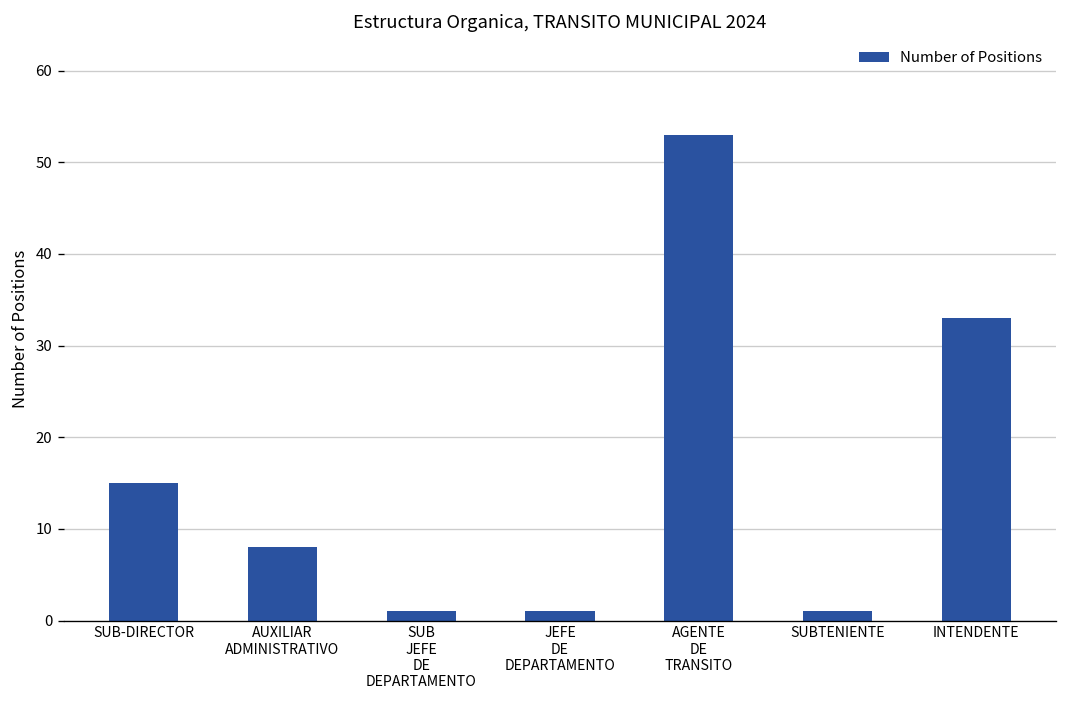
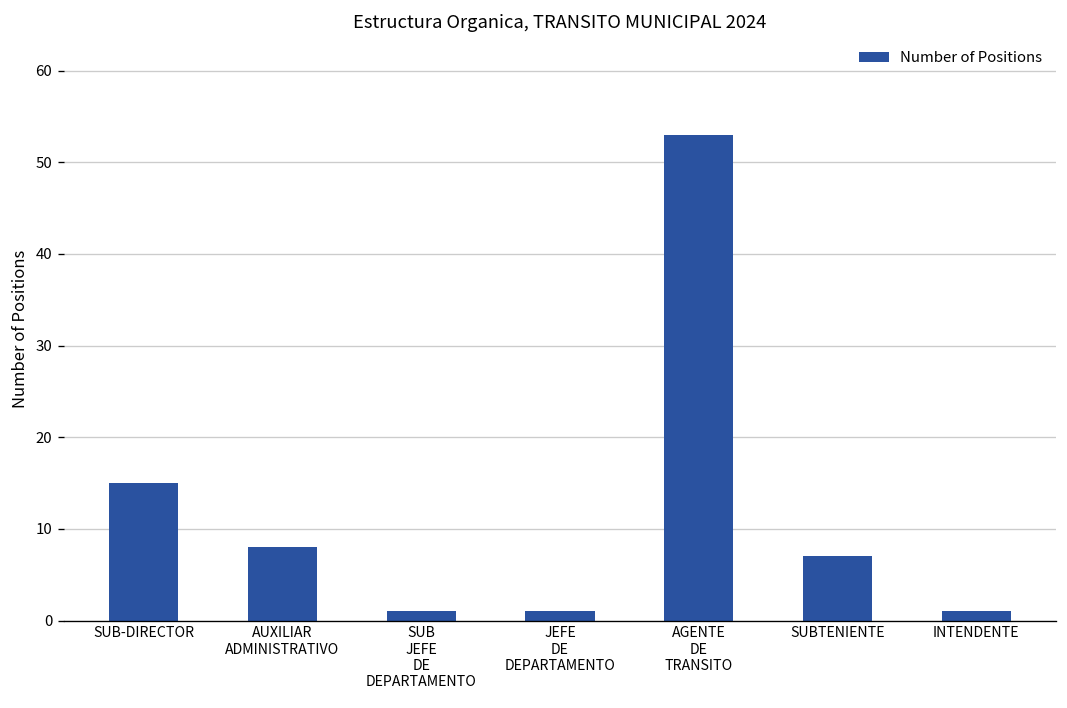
  {
    "SUB-DIRECTOR": 15,
    "AUXILIAR ADMINISTRATIVO": 8,
    "SUB JEFE DE DEPARTAMENTO": 1,
    "JEFE DE DEPARTAMENTO": 1,
    "AGENTE DE TRANSITO": 53,
-   "SUBTENIENTE": 1,
-   "INTENDENTE": 33
+   "SUBTENIENTE": 7,
+   "INTENDENTE": 1
  }
